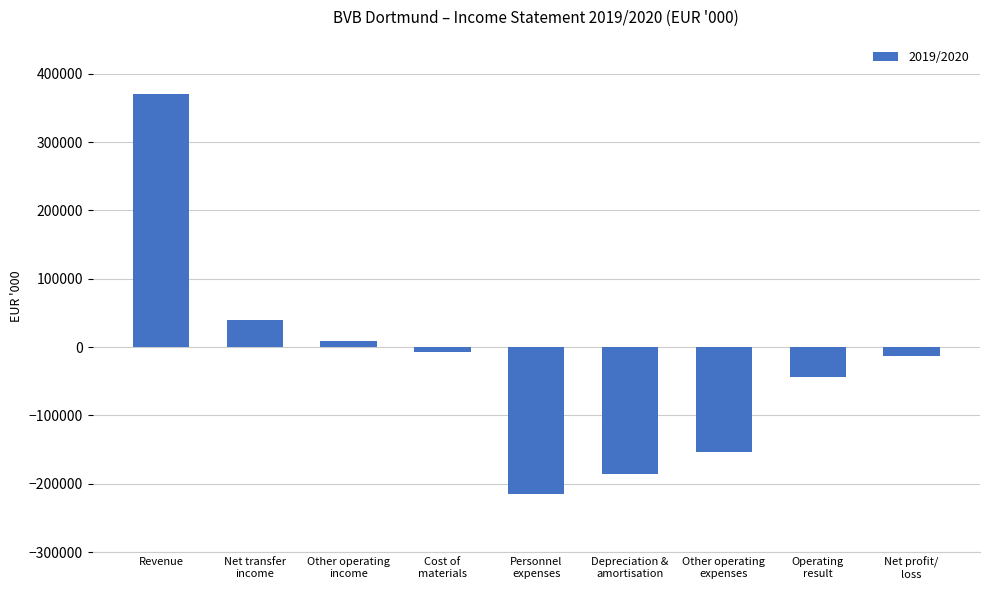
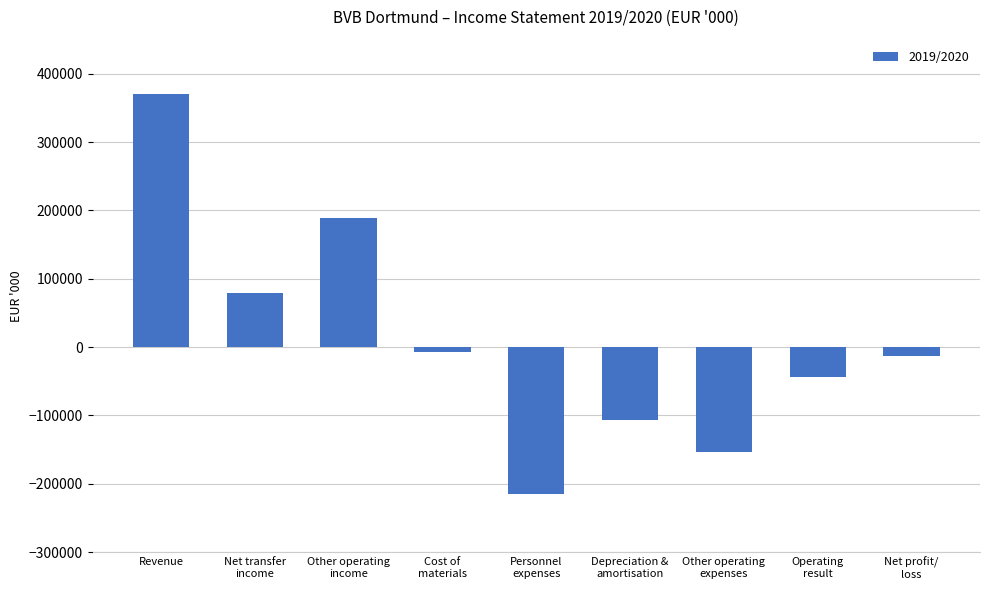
  {
    "Revenue": 370000,
-   "Net transfer income": 40000,
-   "Other operating income": 10000,
+   "Net transfer income": 80000,
+   "Other operating income": 190000,
    "Cost of materials": -10000,
    "Personnel expenses": -220000,
-   "Depreciation & amortisation": -190000,
+   "Depreciation & amortisation": -110000,
    "Other operating expenses": -150000,
    "Operating result": -40000,
    "Net profit/ loss": -10000
  }
